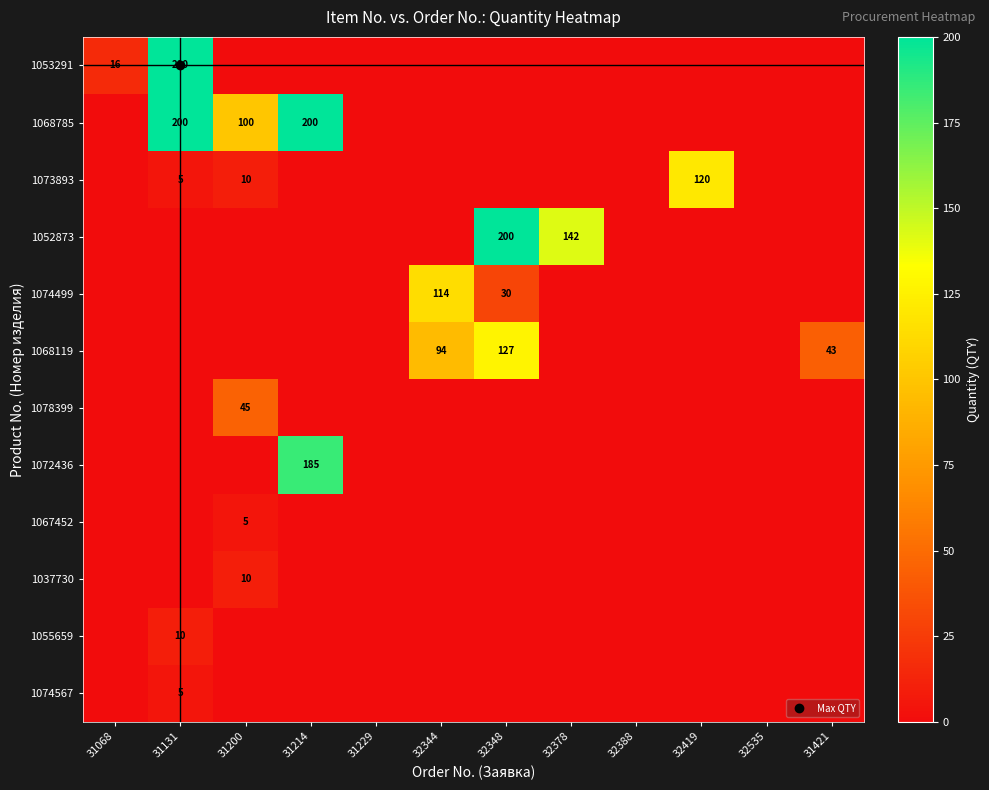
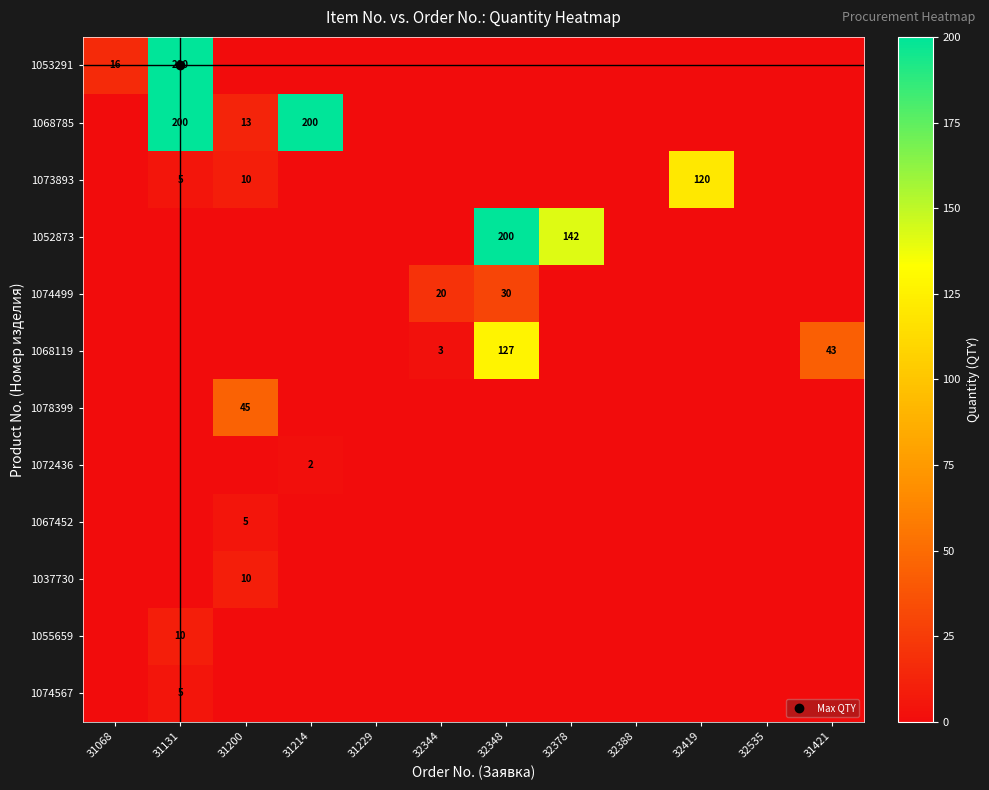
  {
    "1053291": {
      "31068": 16
    },
    "1068785": {
      "31131": 200,
-     "31200": 100,
+     "31200": 13,
      "31214": 200
    },
    "1073893": {
      "31131": 5,
      "31200": 10,
      "32419": 120
    },
    "1052873": {
      "32348": 200,
      "32378": 142
    },
    "1074499": {
-     "32344": 114,
+     "32344": 20,
      "32348": 30
    },
    "1068119": {
-     "32344": 94,
+     "32344": 3,
      "32348": 127,
      "31421": 43
    },
    "1078399": {
      "31200": 45
    },
    "1072436": {
-     "31214": 185
+     "31214": 2
    },
    "1067452": {
      "31200": 5
    },
    "1037730": {
      "31200": 10
    },
    "1055659": {
      "31131": 10
    },
    "1074567": {
      "31131": 5
    }
  }
